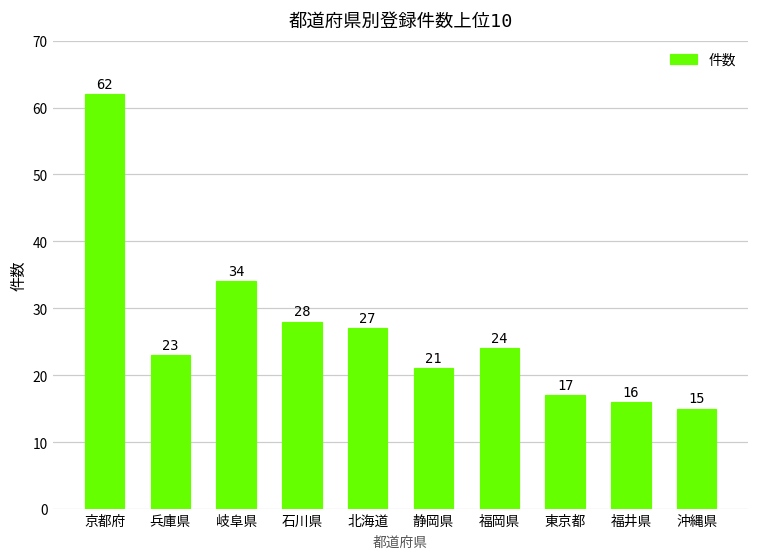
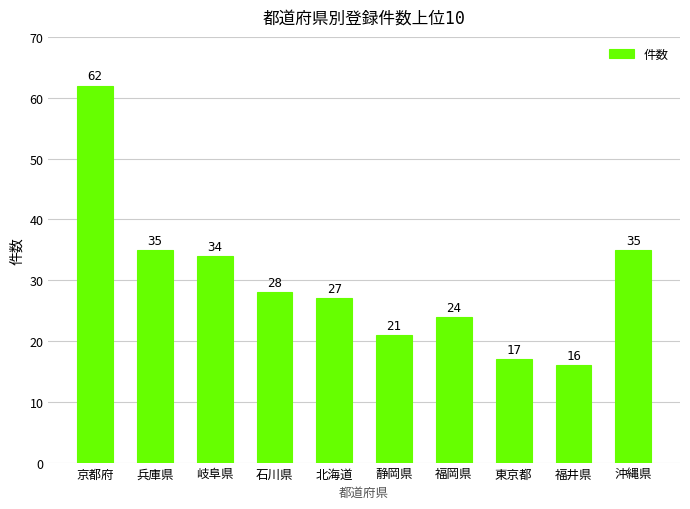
  {
    "京都府": 62,
-   "兵庫県": 23,
+   "兵庫県": 35,
    "岐阜県": 34,
    "石川県": 28,
    "北海道": 27,
    "静岡県": 21,
    "福岡県": 24,
    "東京都": 17,
    "福井県": 16,
-   "沖縄県": 15
+   "沖縄県": 35
  }
